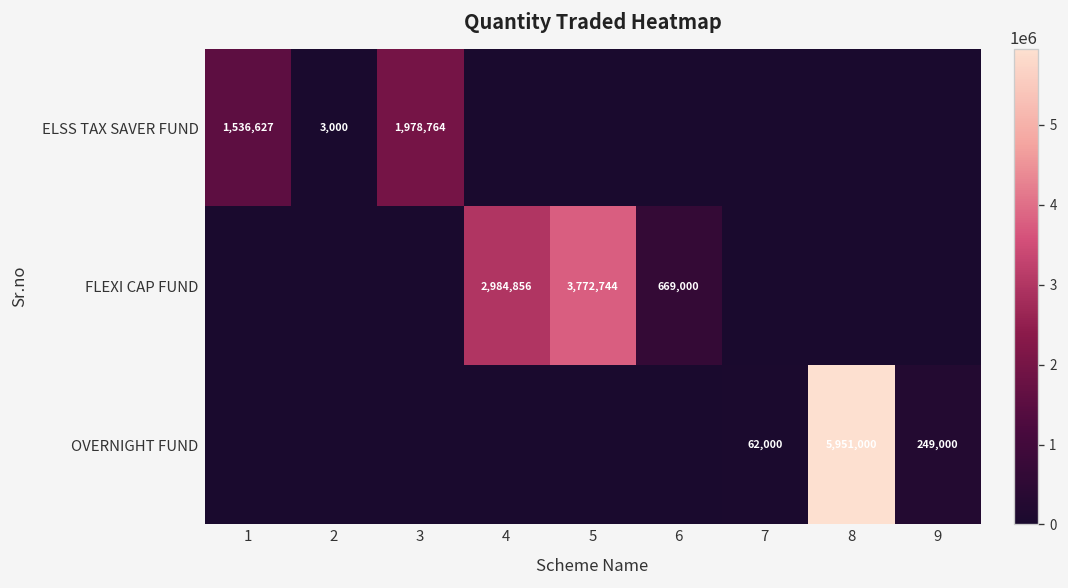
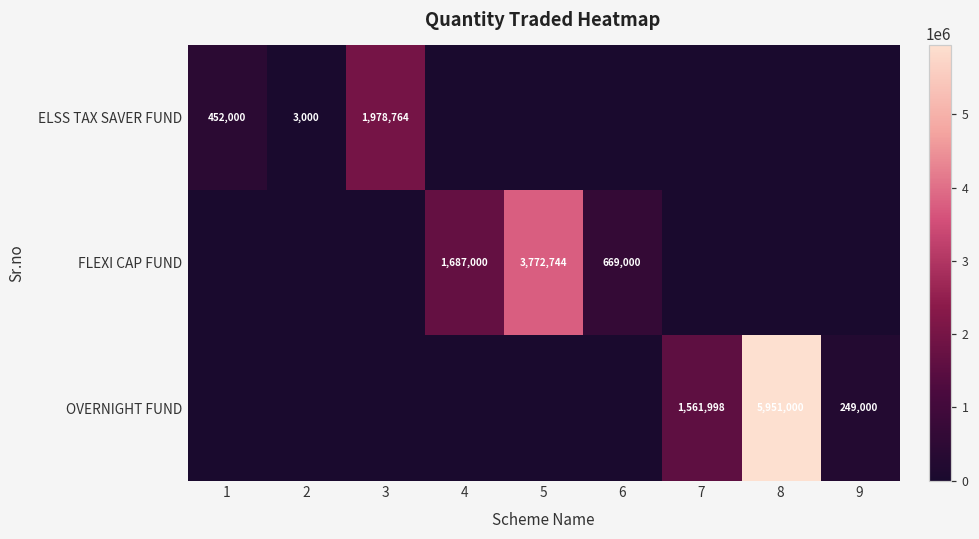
  {
    "ELSS TAX SAVER FUND": {
-     "1": "1,536,627",
+     "1": "452,000",
      "2": "3,000",
      "3": "1,978,764"
    },
    "FLEXI CAP FUND": {
-     "4": "2,984,856",
+     "4": "1,687,000",
      "5": "3,772,744",
      "6": "669,000"
    },
    "OVERNIGHT FUND": {
-     "7": "62,000",
+     "7": "1,561,998",
      "9": "249,000"
    }
  }
